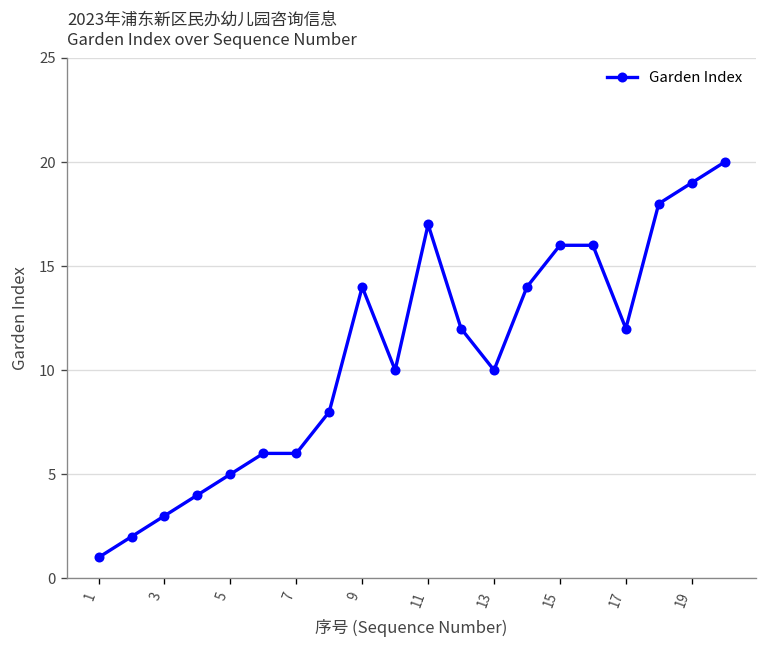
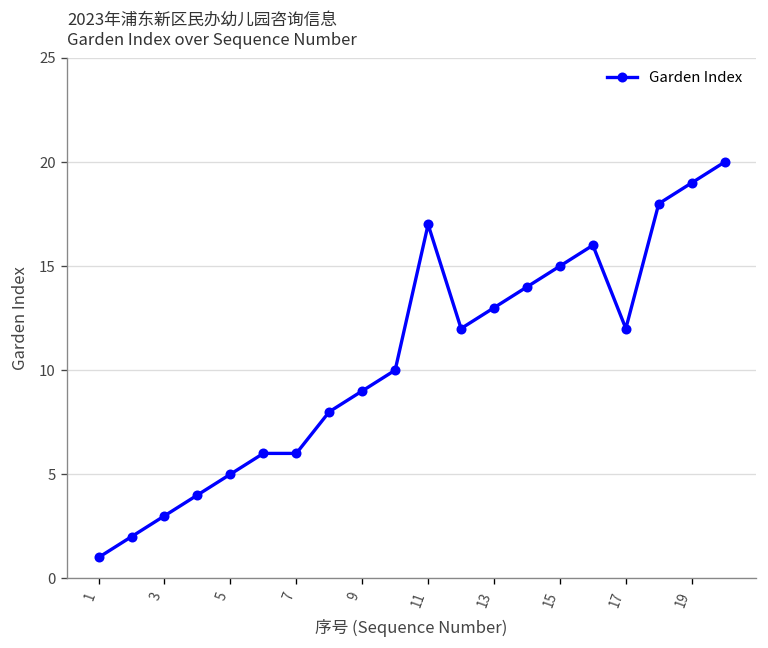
  {
    "1": 1,
    "3": 3,
    "5": 5,
    "7": 6,
-   "9": 14,
+   "9": 9,
    "11": 17,
-   "13": 10,
-   "15": 16,
+   "13": 13,
+   "15": 15,
    "17": 12,
    "19": 19
  }
